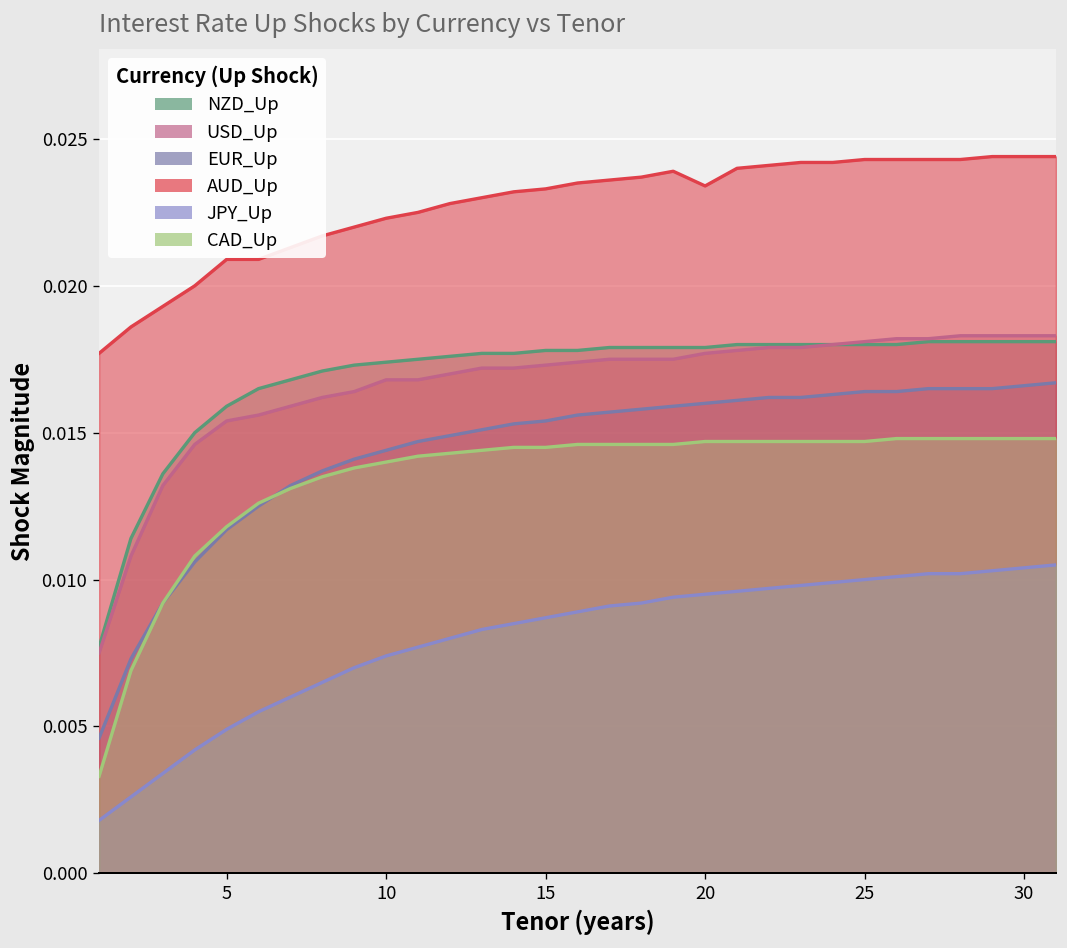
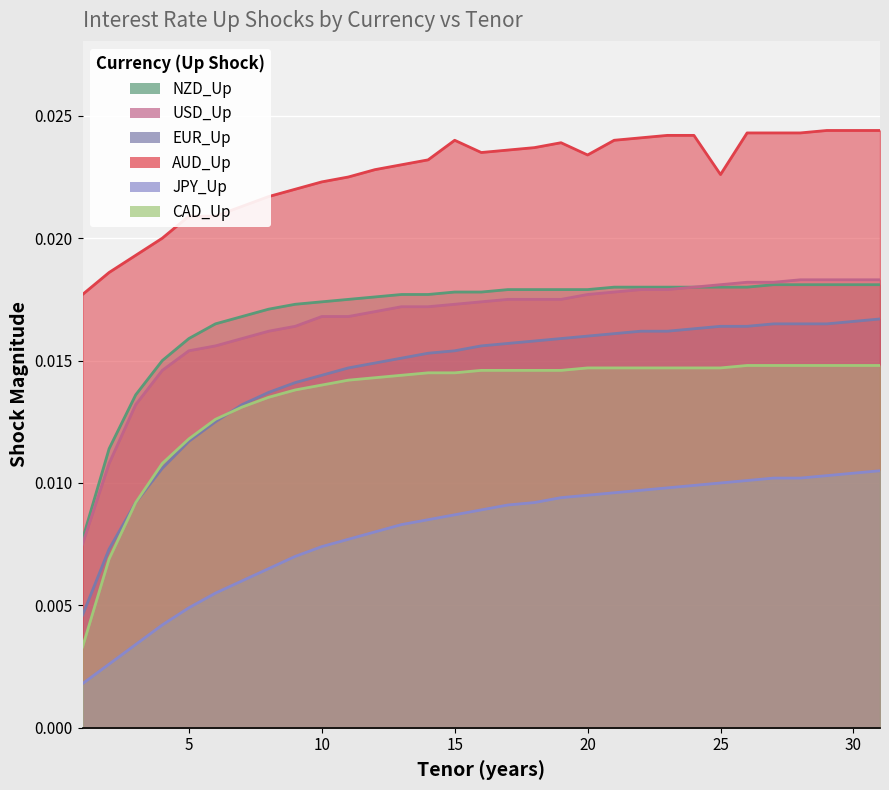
  {
    "AUD_Up": {
      "10": 0.0223,
-     "15": 0.0233,
+     "15": 0.0240,
      "20": 0.0234,
-     "25": 0.0243,
+     "25": 0.0226,
      "30": 0.0244
    }
  }
